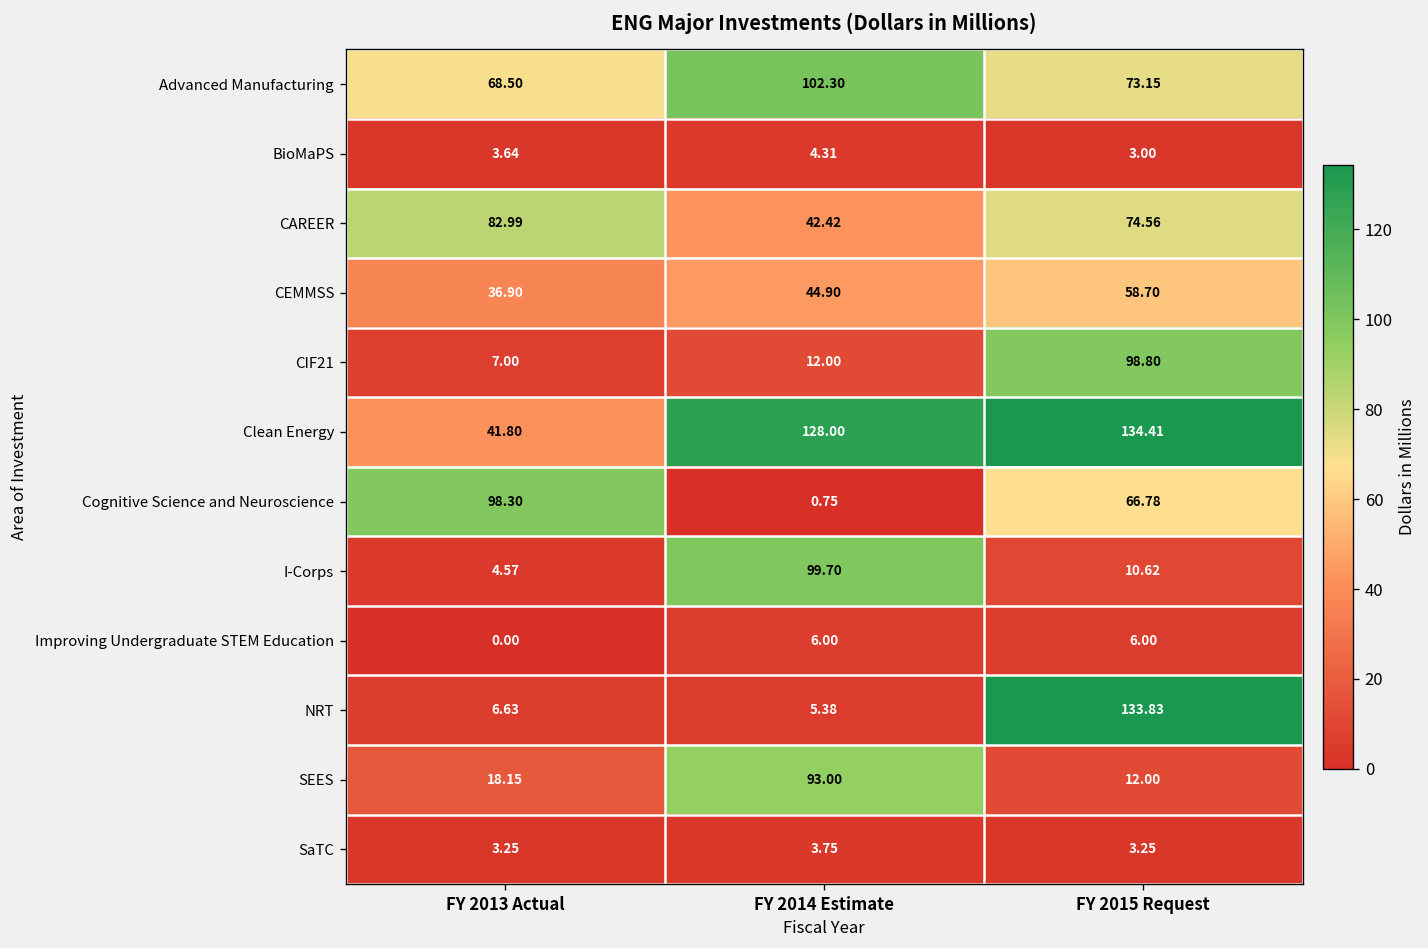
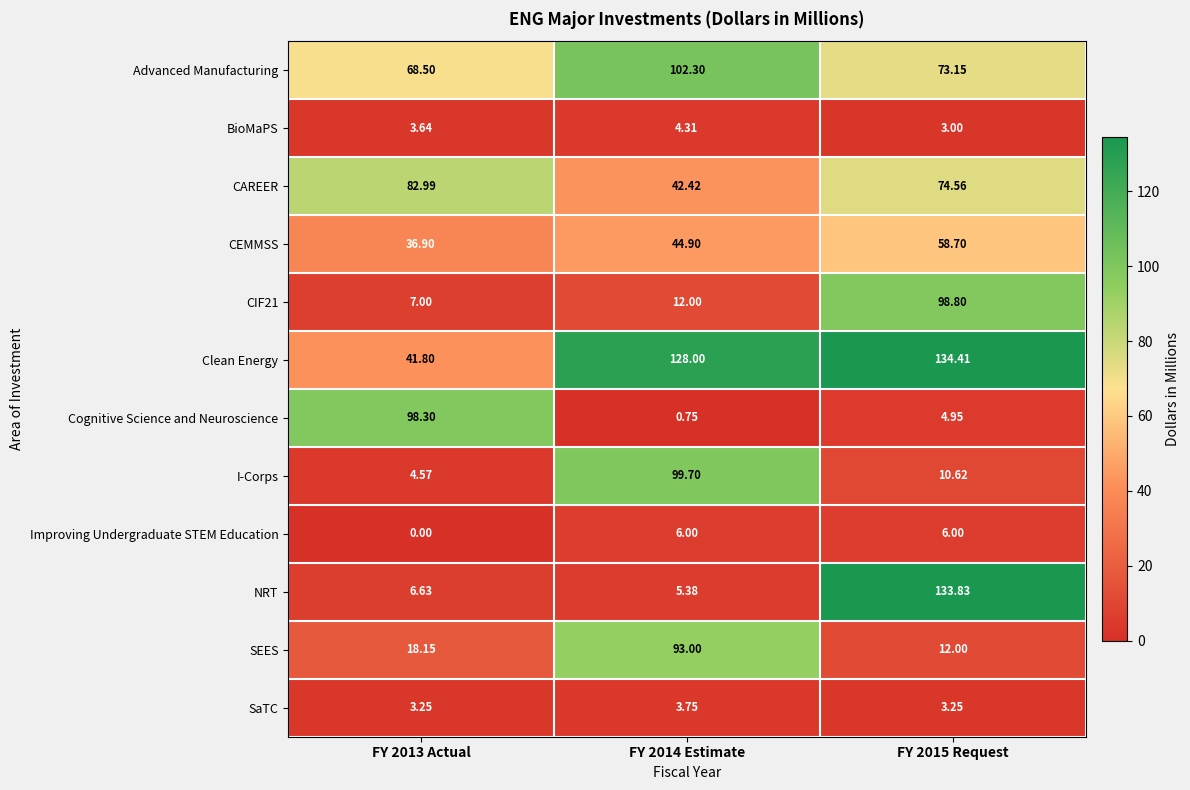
  {
    "Advanced Manufacturing": {
      "FY 2013 Actual": 68.50,
      "FY 2014 Estimate": 102.30,
      "FY 2015 Request": 73.15
    },
    "BioMaPS": {
      "FY 2013 Actual": 3.64,
      "FY 2014 Estimate": 4.31,
      "FY 2015 Request": 3.00
    },
    "CAREER": {
      "FY 2013 Actual": 82.99,
      "FY 2014 Estimate": 42.42,
      "FY 2015 Request": 74.56
    },
    "CEMMSS": {
      "FY 2013 Actual": 36.90,
      "FY 2014 Estimate": 44.90,
      "FY 2015 Request": 58.70
    },
    "CIF21": {
      "FY 2013 Actual": 7.00,
      "FY 2014 Estimate": 12.00,
      "FY 2015 Request": 98.80
    },
    "Clean Energy": {
      "FY 2013 Actual": 41.80,
      "FY 2014 Estimate": 128.00,
      "FY 2015 Request": 134.41
    },
    "Cognitive Science and Neuroscience": {
      "FY 2013 Actual": 98.30,
      "FY 2014 Estimate": 0.75,
-     "FY 2015 Request": 66.78
+     "FY 2015 Request": 4.95
    },
    "I-Corps": {
      "FY 2013 Actual": 4.57,
      "FY 2014 Estimate": 99.70,
      "FY 2015 Request": 10.62
    },
    "Improving Undergraduate STEM Education": {
      "FY 2013 Actual": 0.00,
      "FY 2014 Estimate": 6.00,
      "FY 2015 Request": 6.00
    },
    "NRT": {
      "FY 2013 Actual": 6.63,
      "FY 2014 Estimate": 5.38,
      "FY 2015 Request": 133.83
    },
    "SEES": {
      "FY 2013 Actual": 18.15,
      "FY 2014 Estimate": 93.00,
      "FY 2015 Request": 12.00
    },
    "SaTC": {
      "FY 2013 Actual": 3.25,
      "FY 2014 Estimate": 3.75,
      "FY 2015 Request": 3.25
    }
  }
